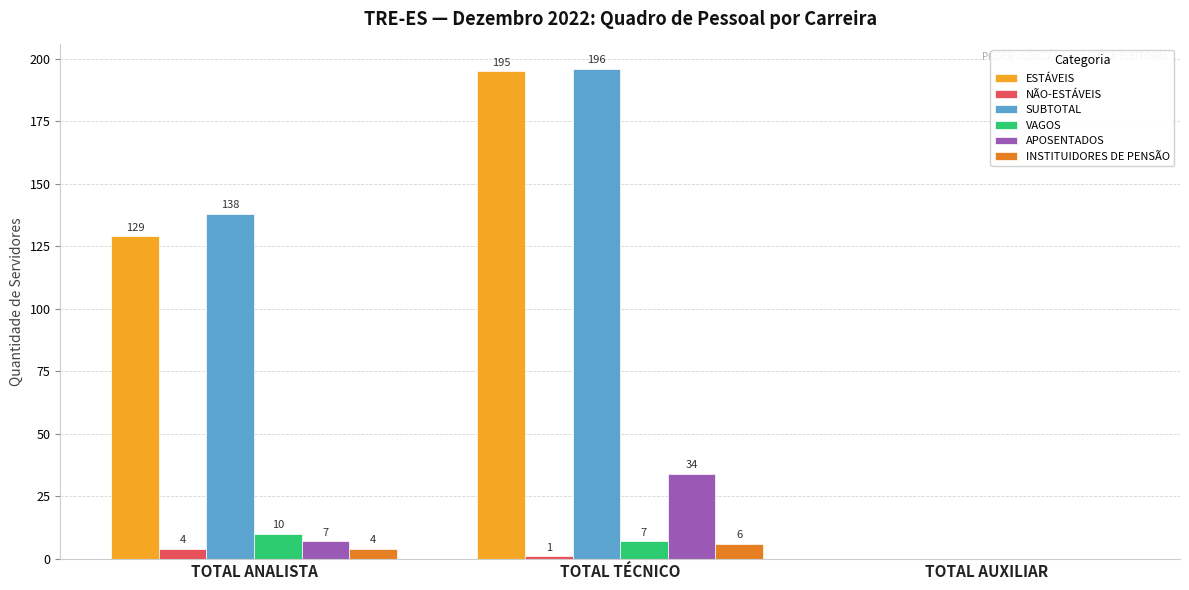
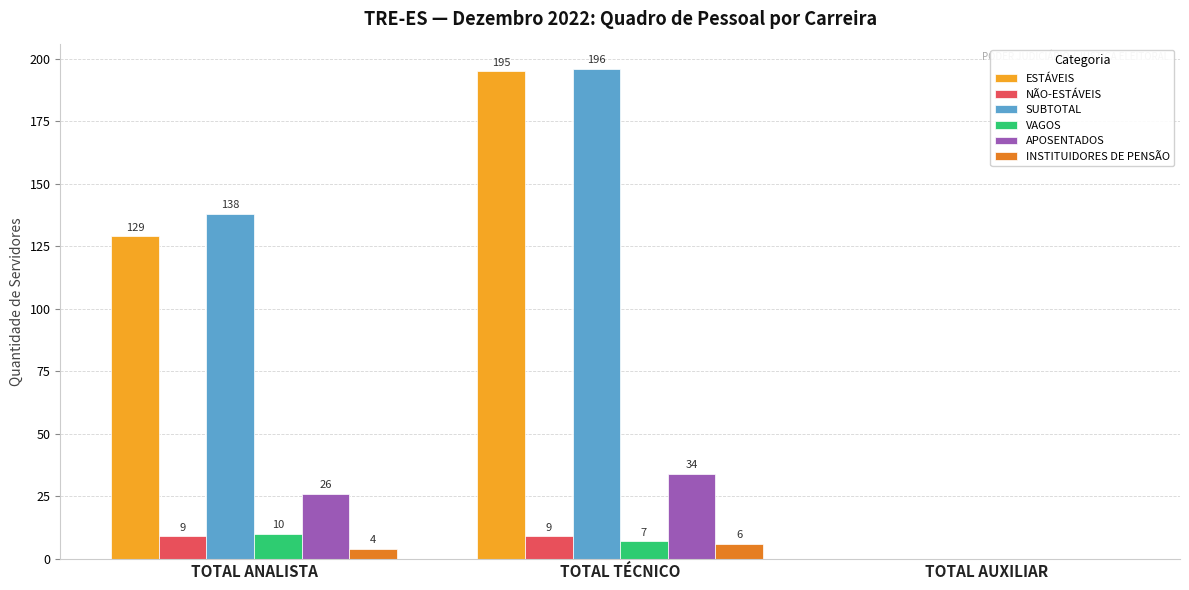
  {
    "NÃO-ESTÁVEIS": {
-     "TOTAL ANALISTA": 4,
-     "TOTAL TÉCNICO": 1
+     "TOTAL ANALISTA": 9,
+     "TOTAL TÉCNICO": 9
    },
    "SUBTOTAL": {
      "TOTAL ANALISTA": 138,
      "TOTAL TÉCNICO": 196
    },
    "VAGOS": {
      "TOTAL ANALISTA": 10,
      "TOTAL TÉCNICO": 7
    },
    "APOSENTADOS": {
-     "TOTAL ANALISTA": 7,
+     "TOTAL ANALISTA": 26,
      "TOTAL TÉCNICO": 34
    }
  }
